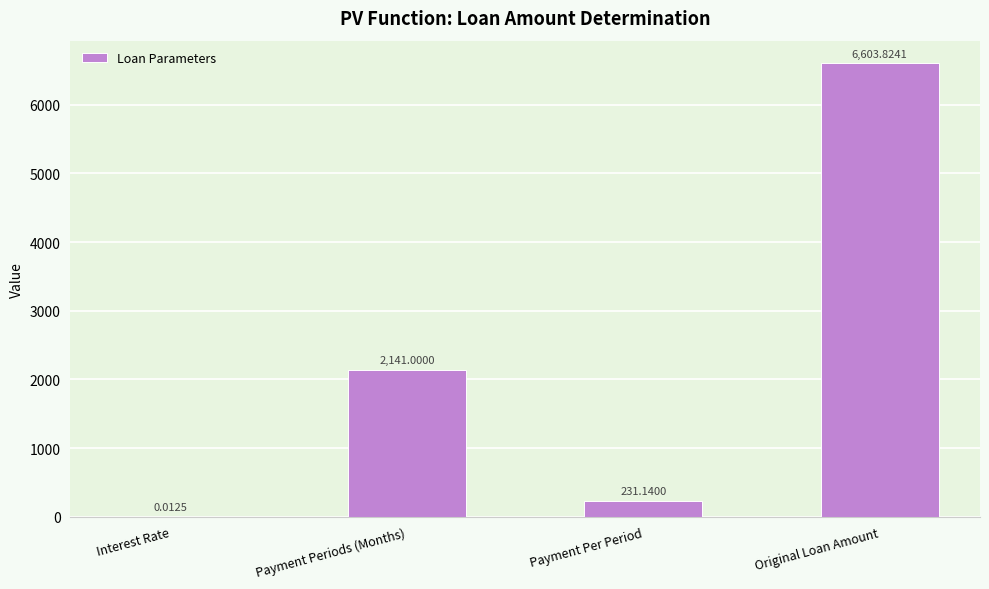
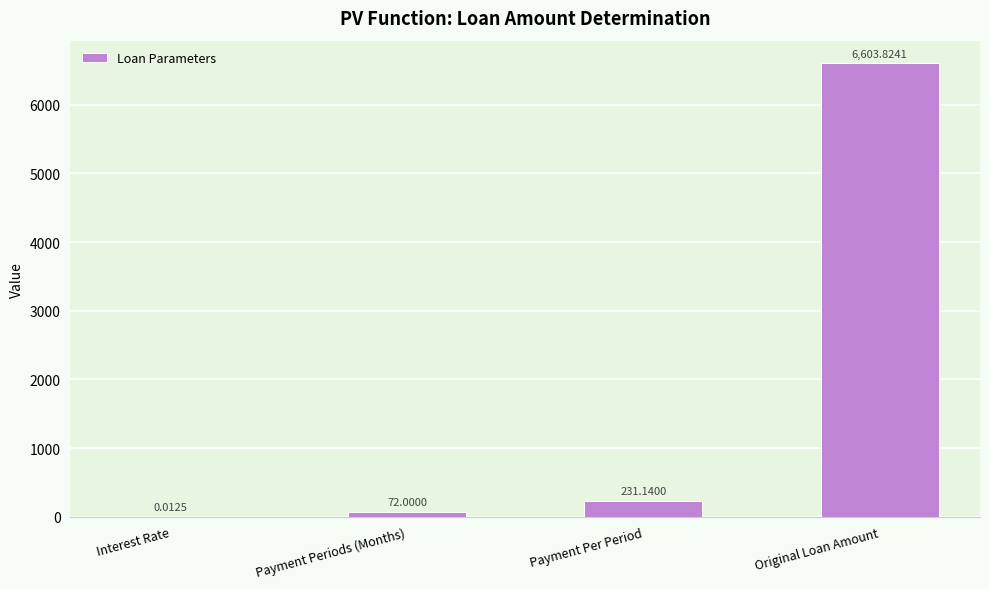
  {
    "Interest Rate": "0.0125",
-   "Payment Periods (Months)": "2,141.0000",
+   "Payment Periods (Months)": "72.0000",
    "Payment Per Period": "231.1400",
    "Original Loan Amount": "6,603.8241"
  }
